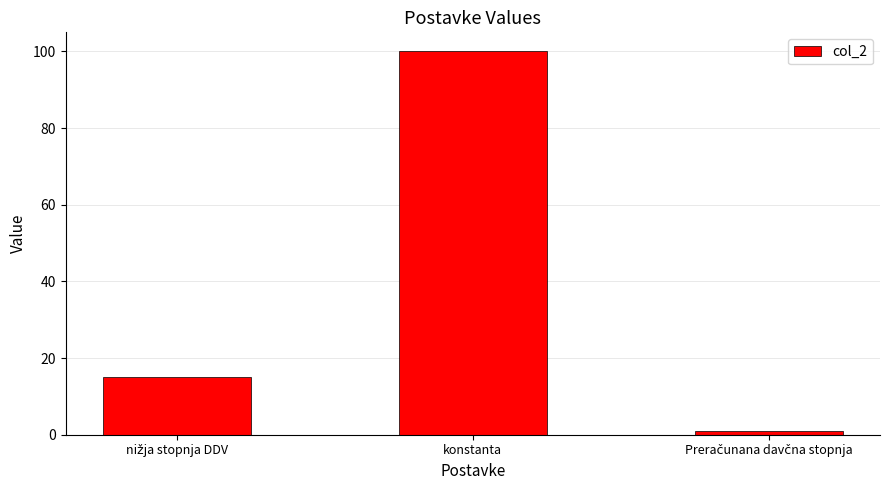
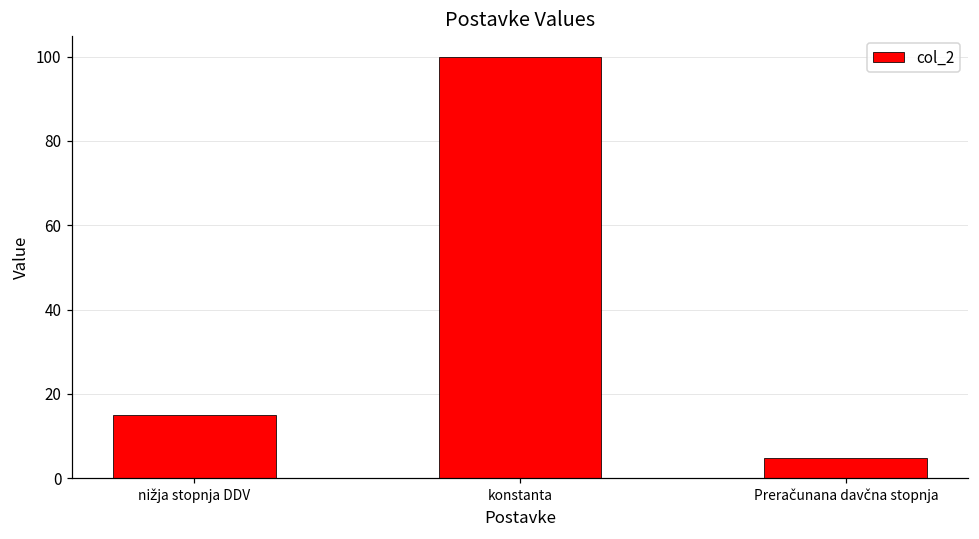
  {
    "nižja stopnja DDV": 15,
    "konstanta": 100,
-   "Preračunana davčna stopnja": 1
+   "Preračunana davčna stopnja": 5
  }
